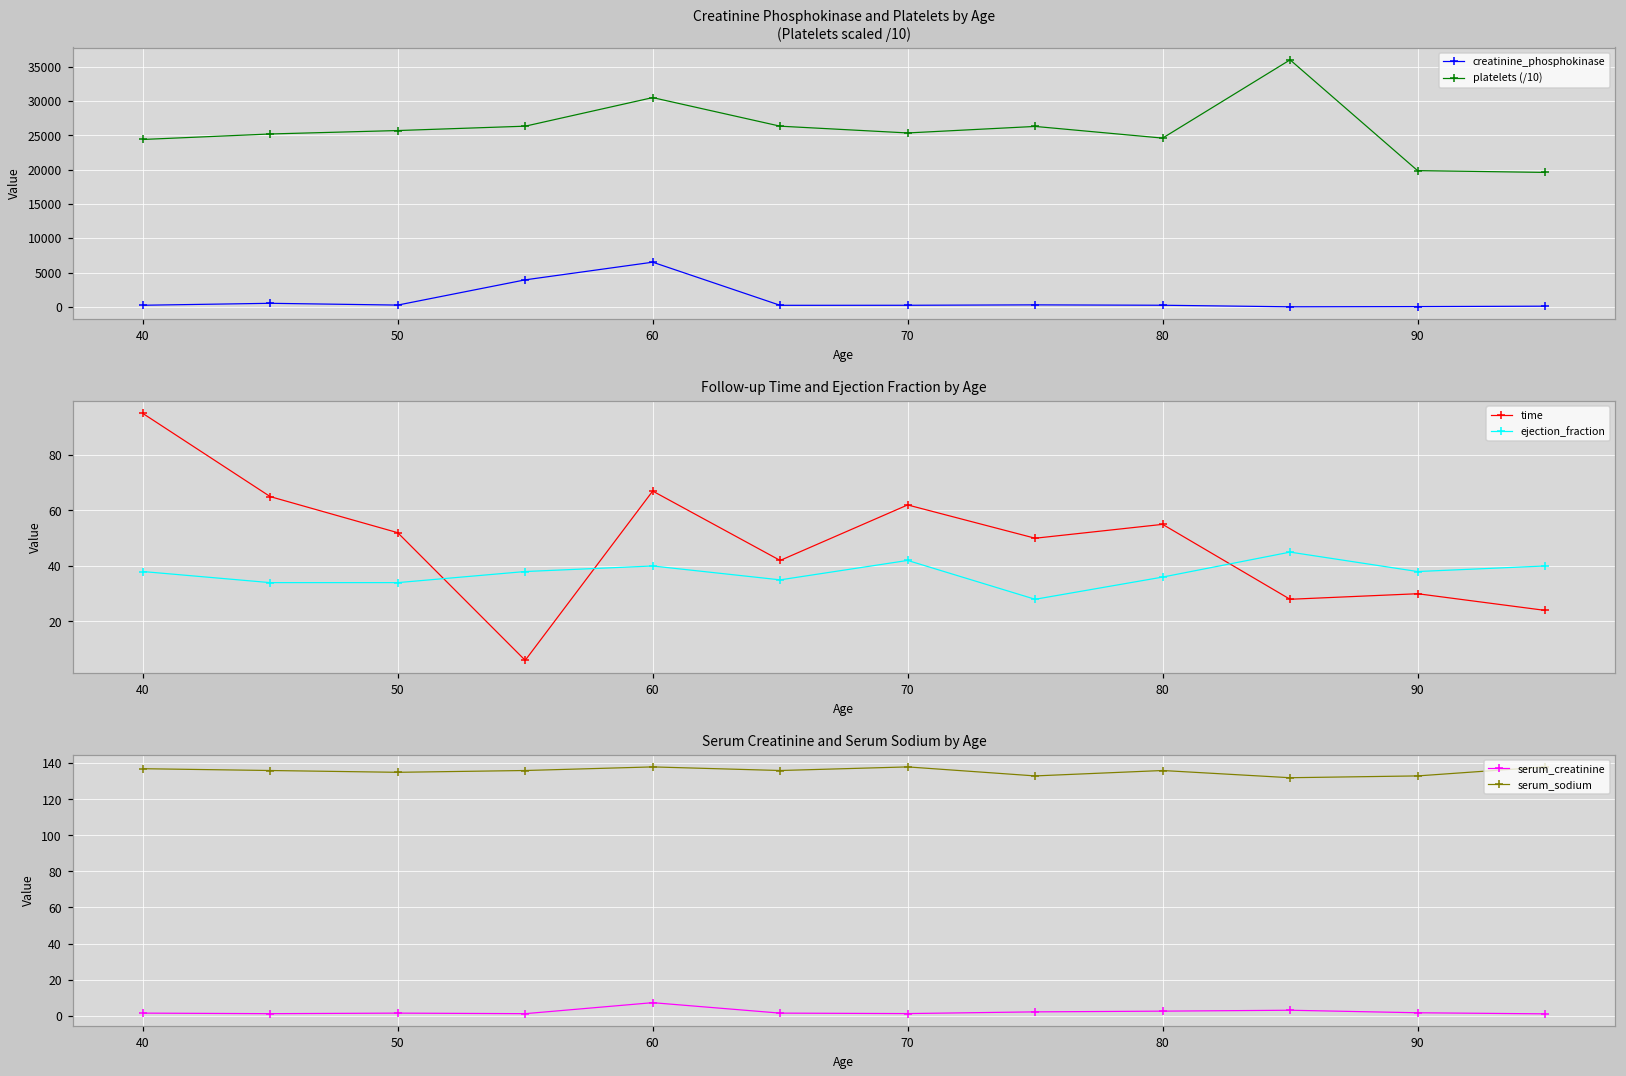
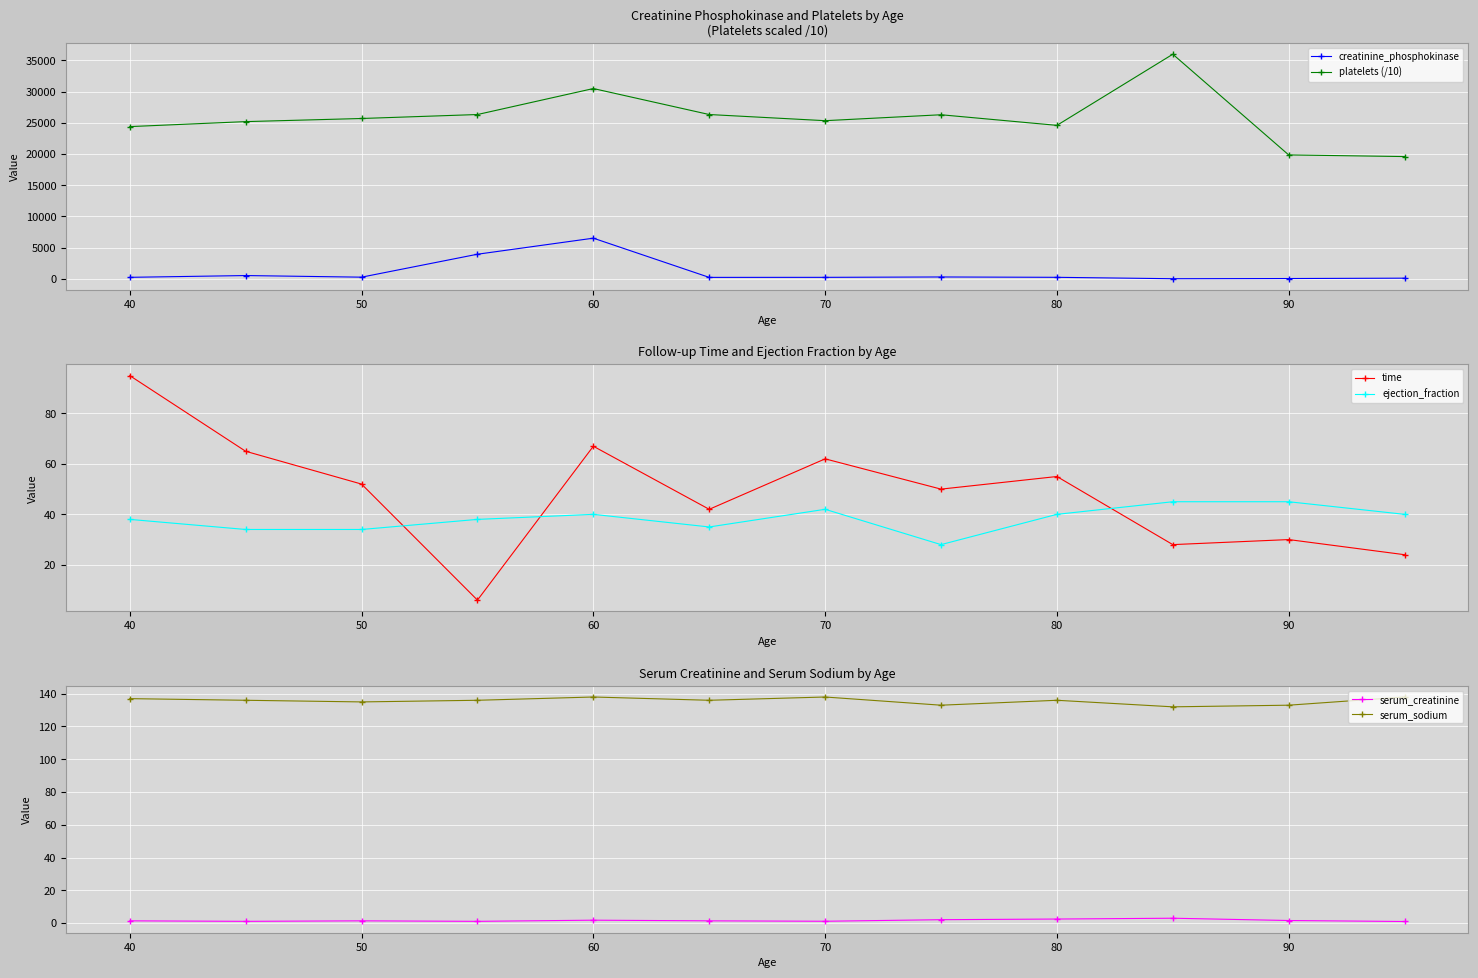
  {
    "Creatinine Phosphokinase and Platelets by Age (Platelets scaled /10)": {
      "creatinine_phosphokinase": {
        "40": 0,
        "50": 0,
        "60": 7000,
        "70": 0,
        "80": 0,
        "90": 0
      },
      "platelets (/10)": {
        "40": 24000,
        "50": 26000,
        "60": 31000,
        "70": 25000,
        "80": 25000,
        "90": 20000
      }
    },
    "Follow-up Time and Ejection Fraction by Age": {
      "time": {
        "40": 95,
        "50": 52,
        "60": 67,
        "70": 62,
        "80": 55,
        "90": 30
      },
      "ejection_fraction": {
        "40": 38,
        "50": 34,
        "60": 40,
        "70": 42,
-       "80": 36,
-       "90": 38
+       "80": 40,
+       "90": 45
      }
    },
    "Serum Creatinine and Serum Sodium by Age": {
      "serum_creatinine": {
        "40": 1,
        "50": 1,
-       "60": 7,
+       "60": 2,
        "70": 1,
        "80": 3,
        "90": 2
      },
      "serum_sodium": {
        "40": 137,
        "50": 135,
        "60": 138,
        "70": 138,
        "80": 136,
        "90": 133
      }
    }
  }
